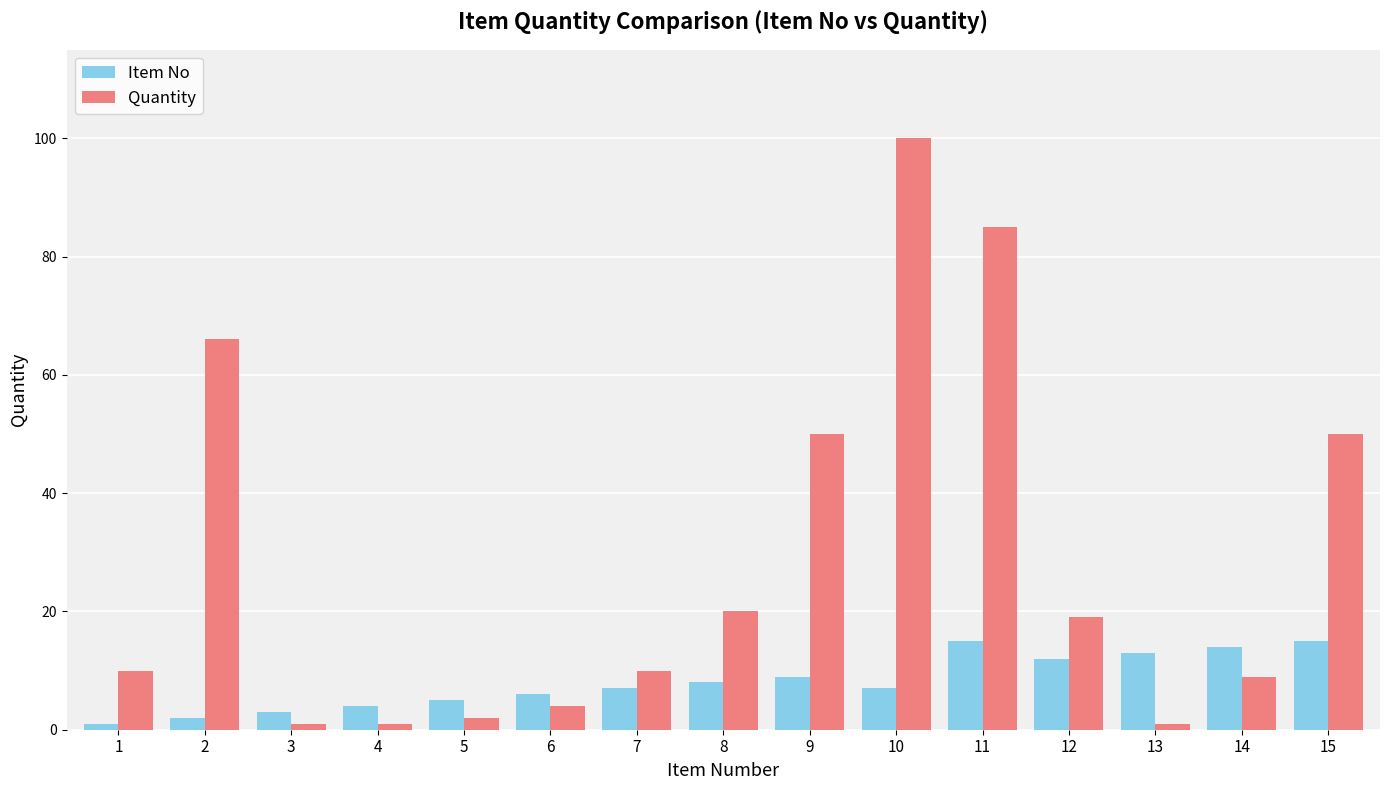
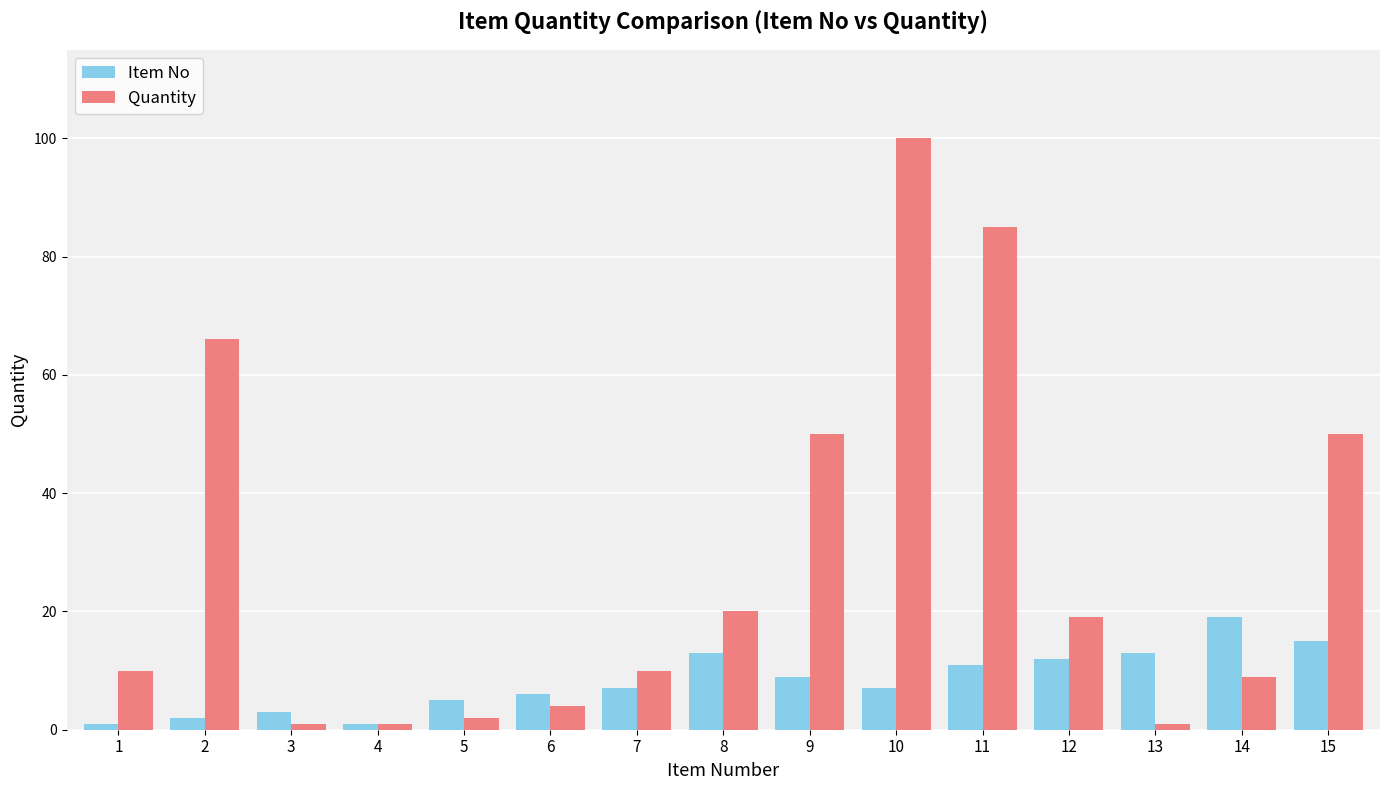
  {
    "Item No": {
      "1": 1,
      "2": 2,
      "3": 3,
-     "4": 4,
+     "4": 1,
      "5": 5,
      "6": 6,
      "7": 7,
-     "8": 8,
+     "8": 13,
      "9": 9,
      "10": 7,
-     "11": 15,
+     "11": 11,
      "12": 12,
      "13": 13,
-     "14": 14,
+     "14": 19,
      "15": 15
    },
    "Quantity": {
      "1": 10,
      "2": 66,
      "3": 1,
      "4": 1,
      "5": 2,
      "6": 4,
      "7": 10,
      "8": 20,
      "9": 50,
      "10": 100,
      "11": 85,
      "12": 19,
      "13": 1,
      "14": 9,
      "15": 50
    }
  }
